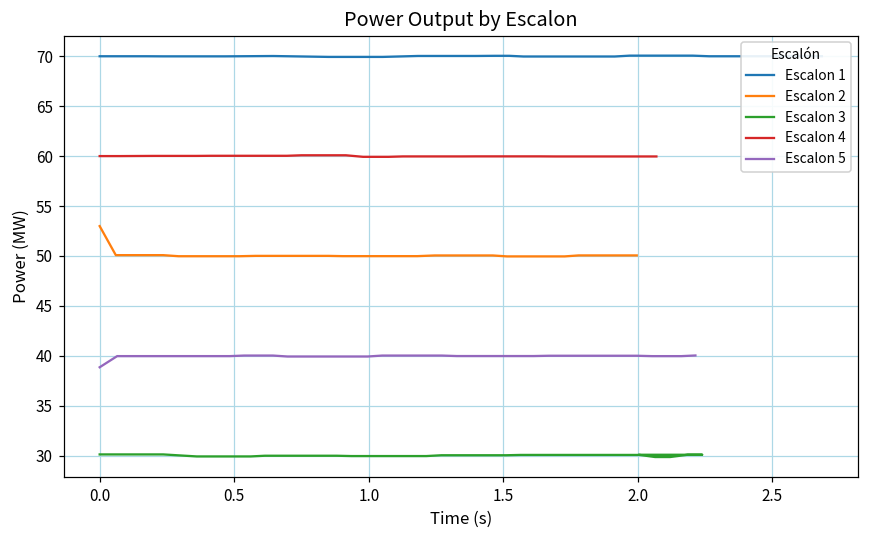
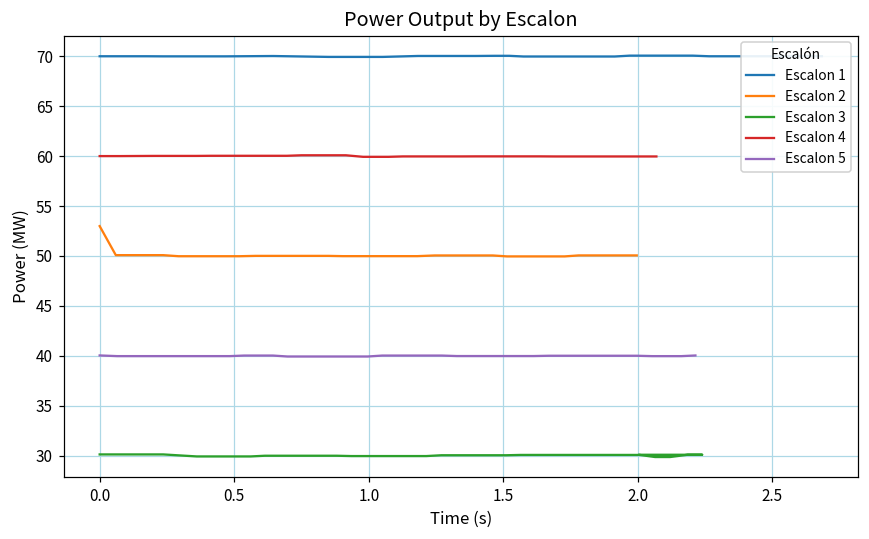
  {
    "Escalon 1": {
      "0.0": 70
    },
    "Escalon 2": {
      "0.0": 53
    },
    "Escalon 5": {
-     "0.0": 39
+     "0.0": 40
    }
  }
